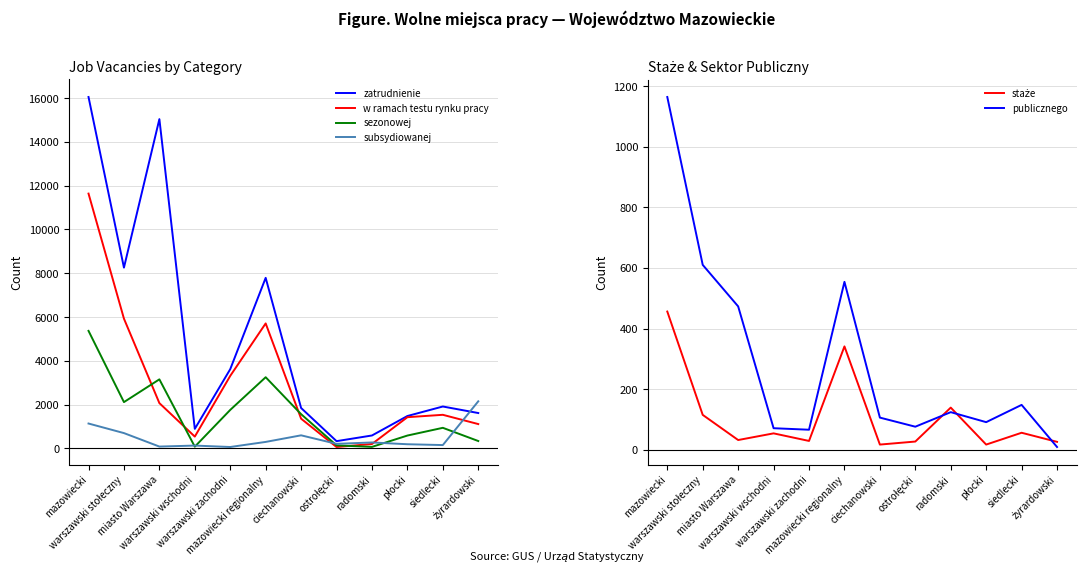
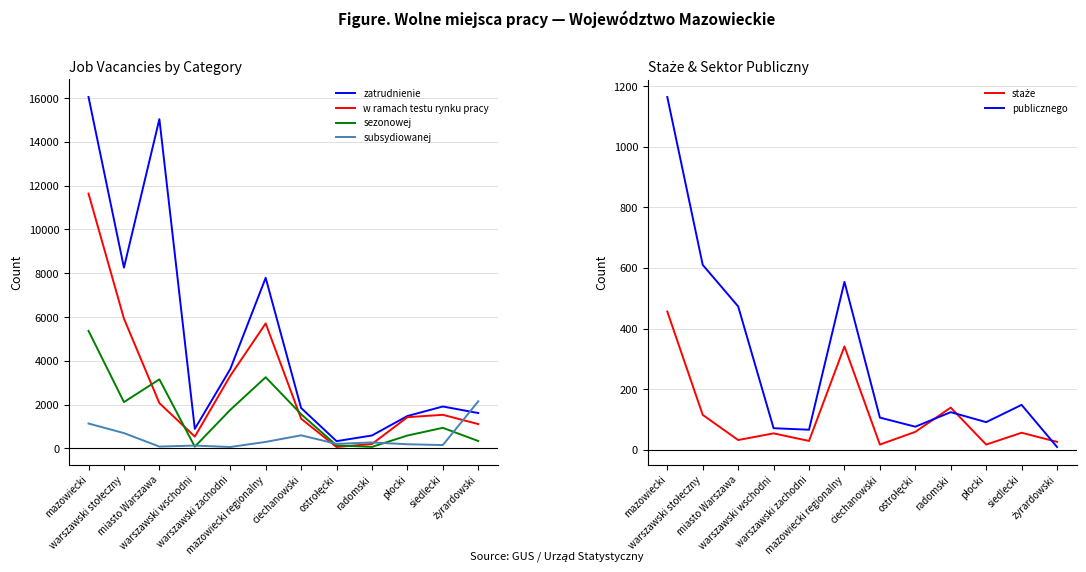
  {
    "Job Vacancies by Category": {
      "zatrudnienie": {
        "mazowiecki": 16000,
        "warszawski stołeczny": 8300,
        "miasto Warszawa": 15000,
        "warszawski wschodni": 900,
        "warszawski zachodni": 3600,
        "mazowiecki regionalny": 7800,
        "ciechanowski": 1800,
        "ostrołęcki": 300,
        "radomski": 600,
        "siedlecki": 1900,
        "żyrardowski": 1600
      },
      "w ramach testu rynku pracy": {
        "mazowiecki": 11600,
        "warszawski stołeczny": 5900,
        "miasto Warszawa": 2100,
        "warszawski wschodni": 500,
        "warszawski zachodni": 3300,
        "mazowiecki regionalny": 5700,
        "ciechanowski": 1400,
        "siedlecki": 1500,
        "żyrardowski": 1100
      },
      "sezonowej": {
        "mazowiecki": 5400,
        "warszawski stołeczny": 2100,
        "miasto Warszawa": 3200,
        "warszawski zachodni": 1800,
        "mazowiecki regionalny": 3300,
        "ciechanowski": 1600,
        "radomski": 100,
        "płocki": 600,
        "siedlecki": 900,
        "żyrardowski": 300
      },
      "subsydiowanej": {
        "mazowiecki": 1100,
        "warszawski stołeczny": 700,
        "miasto Warszawa": 100,
        "warszawski zachodni": 100,
        "mazowiecki regionalny": 300,
        "ciechanowski": 600,
        "płocki": 200,
        "siedlecki": 200,
        "żyrardowski": 2200
      }
    },
    "Staże & Sektor Publiczny": {
      "staże": {
        "mazowiecki": 460,
        "warszawski stołeczny": 120,
        "miasto Warszawa": 30,
        "warszawski wschodni": 50,
        "warszawski zachodni": 30,
        "mazowiecki regionalny": 340,
        "ciechanowski": 20,
-       "ostrołęcki": 30,
+       "ostrołęcki": 60,
        "radomski": 140,
        "płocki": 20,
        "siedlecki": 60,
        "żyrardowski": 30
      },
      "publicznego": {
        "mazowiecki": 1160,
        "warszawski stołeczny": 610,
        "miasto Warszawa": 470,
        "warszawski wschodni": 70,
        "warszawski zachodni": 70,
        "mazowiecki regionalny": 550,
        "ciechanowski": 110,
        "ostrołęcki": 80,
        "radomski": 120,
        "płocki": 90,
        "siedlecki": 150,
        "żyrardowski": 10
      }
    }
  }
